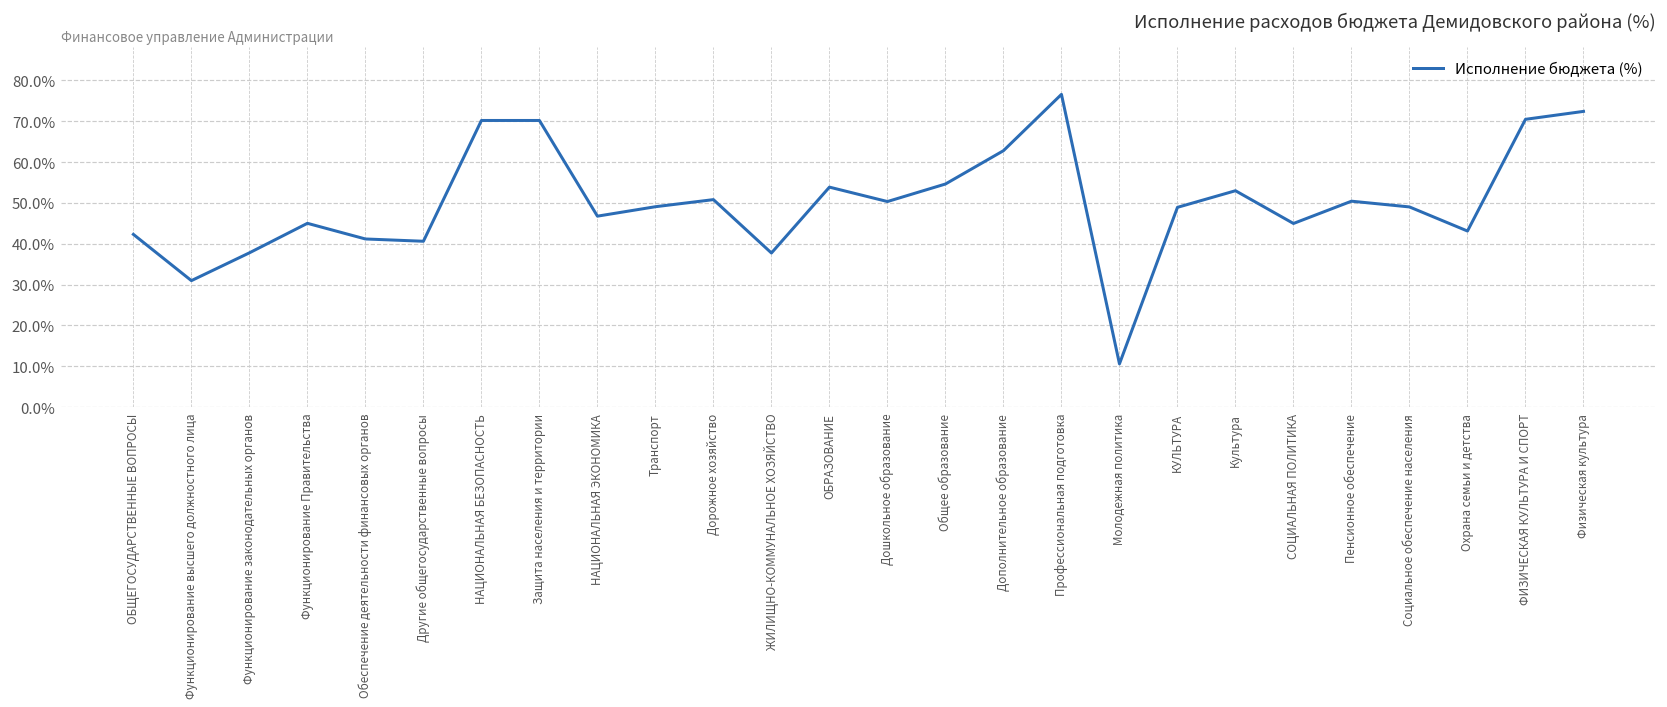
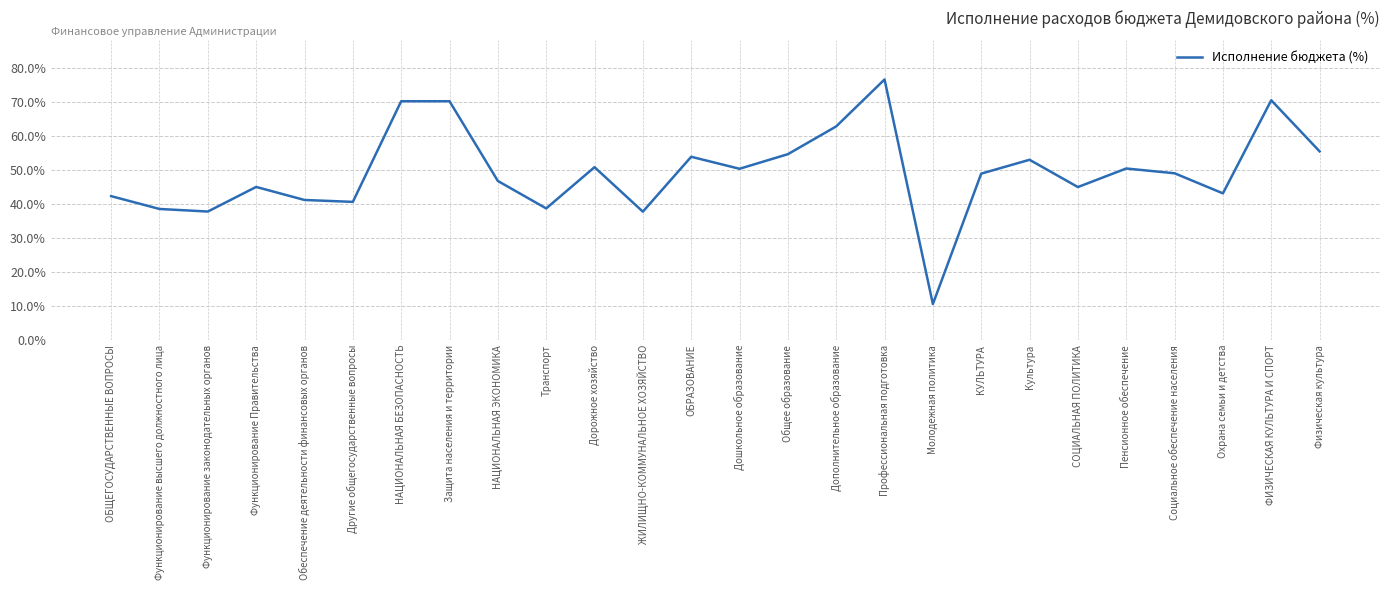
  {
    "ОБЩЕГОСУДАРСТВЕННЫЕ ВОПРОСЫ": "42%",
-   "Функционирование высшего должностного лица": "31%",
+   "Функционирование высшего должностного лица": "39%",
    "Функционирование законодательных органов": "38%",
    "Функционирование Правительства": "45%",
    "Обеспечение деятельности финансовых органов": "41%",
    "Другие общегосударственные вопросы": "41%",
    "НАЦИОНАЛЬНАЯ БЕЗОПАСНОСТЬ": "70%",
    "Защита населения и территории": "70%",
    "НАЦИОНАЛЬНАЯ ЭКОНОМИКА": "47%",
-   "Транспорт": "49%",
+   "Транспорт": "39%",
    "Дорожное хозяйство": "51%",
    "ЖИЛИЩНО-КОММУНАЛЬНОЕ ХОЗЯЙСТВО": "38%",
    "ОБРАЗОВАНИЕ": "54%",
    "Дошкольное образование": "50%",
    "Общее образование": "55%",
    "Дополнительное образование": "63%",
    "Профессиональная подготовка": "77%",
    "Молодежная политика": "11%",
    "КУЛЬТУРА": "49%",
    "Культура": "53%",
    "СОЦИАЛЬНАЯ ПОЛИТИКА": "45%",
    "Пенсионное обеспечение": "50%",
    "Социальное обеспечение населения": "49%",
    "Охрана семьи и детства": "43%",
    "ФИЗИЧЕСКАЯ КУЛЬТУРА И СПОРТ": "70%",
-   "Физическая культура": "72%"
+   "Физическая культура": "55%"
  }
